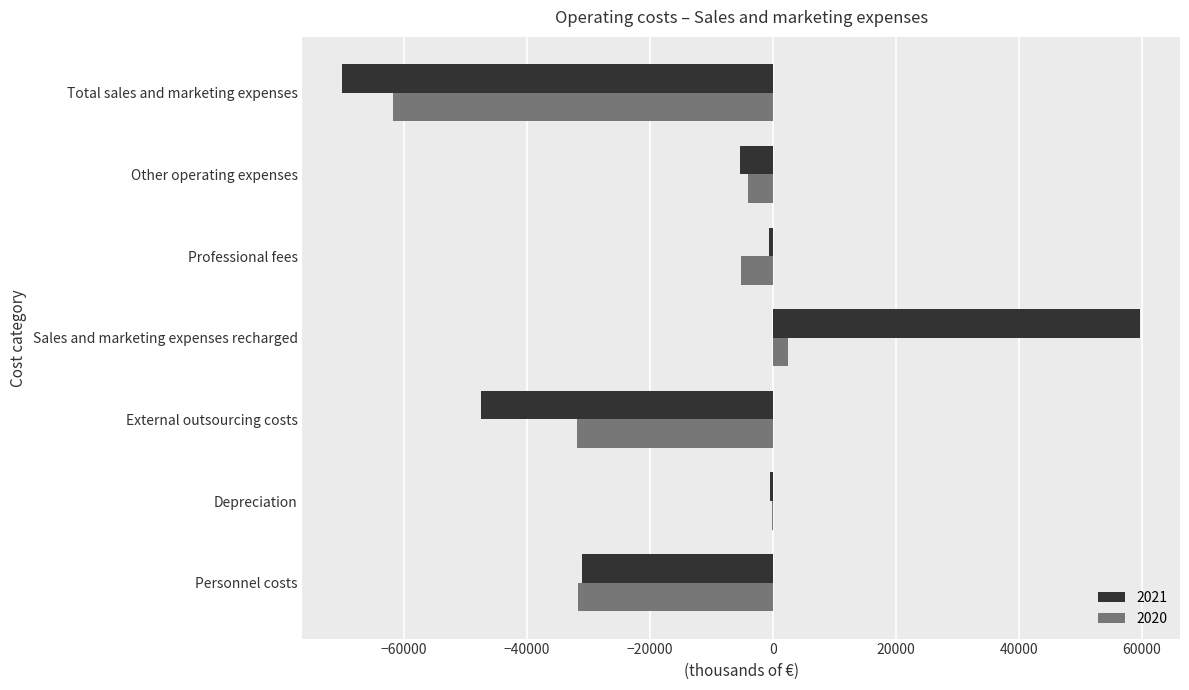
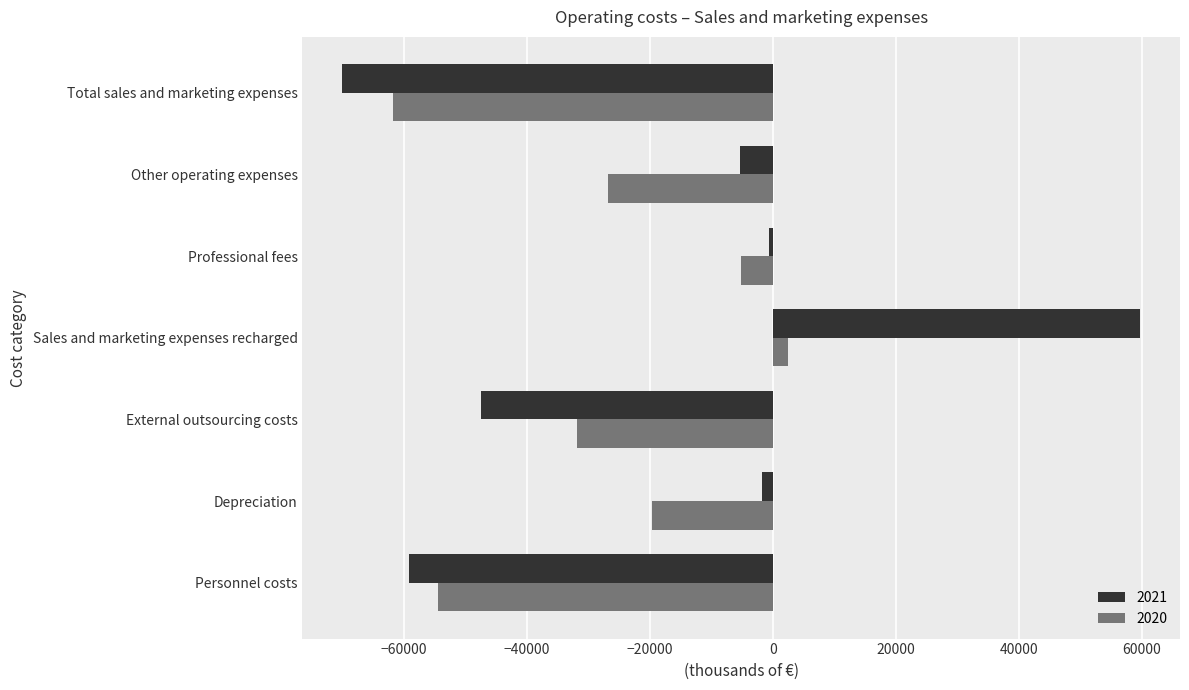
  {
    "2021": {
      "Total sales and marketing expenses": -70000,
      "Other operating expenses": -5000,
      "Professional fees": -1000,
      "Sales and marketing expenses recharged": 60000,
      "External outsourcing costs": -47000,
-     "Depreciation": -1000,
-     "Personnel costs": -31000
+     "Depreciation": -2000,
+     "Personnel costs": -59000
    },
    "2020": {
      "Total sales and marketing expenses": -62000,
-     "Other operating expenses": -4000,
+     "Other operating expenses": -27000,
      "Professional fees": -5000,
      "Sales and marketing expenses recharged": 3000,
      "External outsourcing costs": -32000,
-     "Depreciation": 0,
-     "Personnel costs": -32000
+     "Depreciation": -20000,
+     "Personnel costs": -54000
    }
  }
